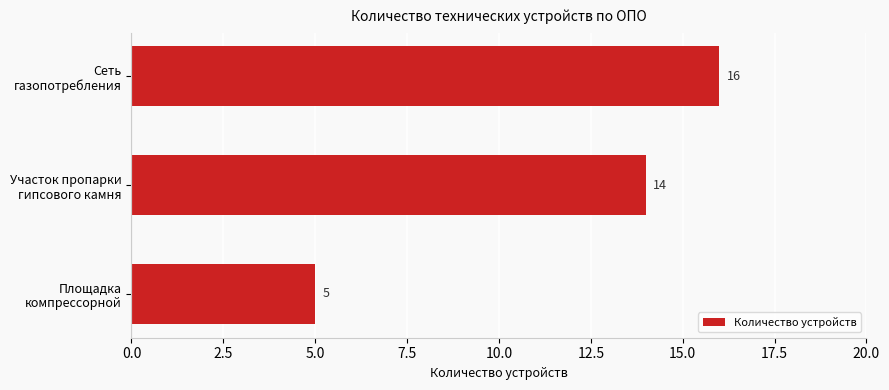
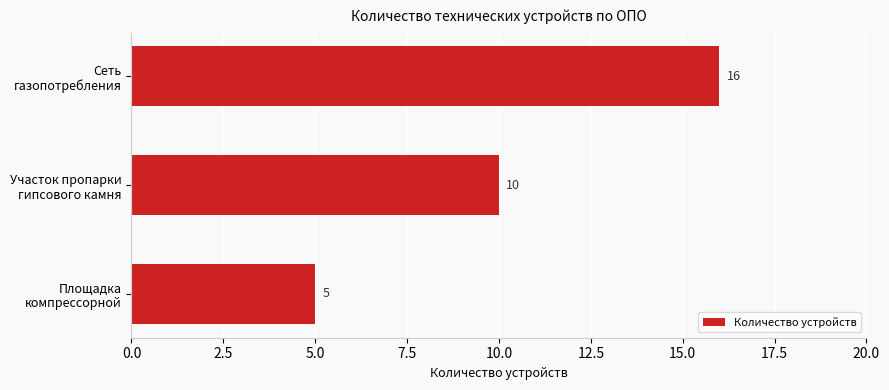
  {
    "Сеть газопотребления": 16,
-   "Участок пропарки гипсового камня": 14,
+   "Участок пропарки гипсового камня": 10,
    "Площадка компрессорной": 5
  }
